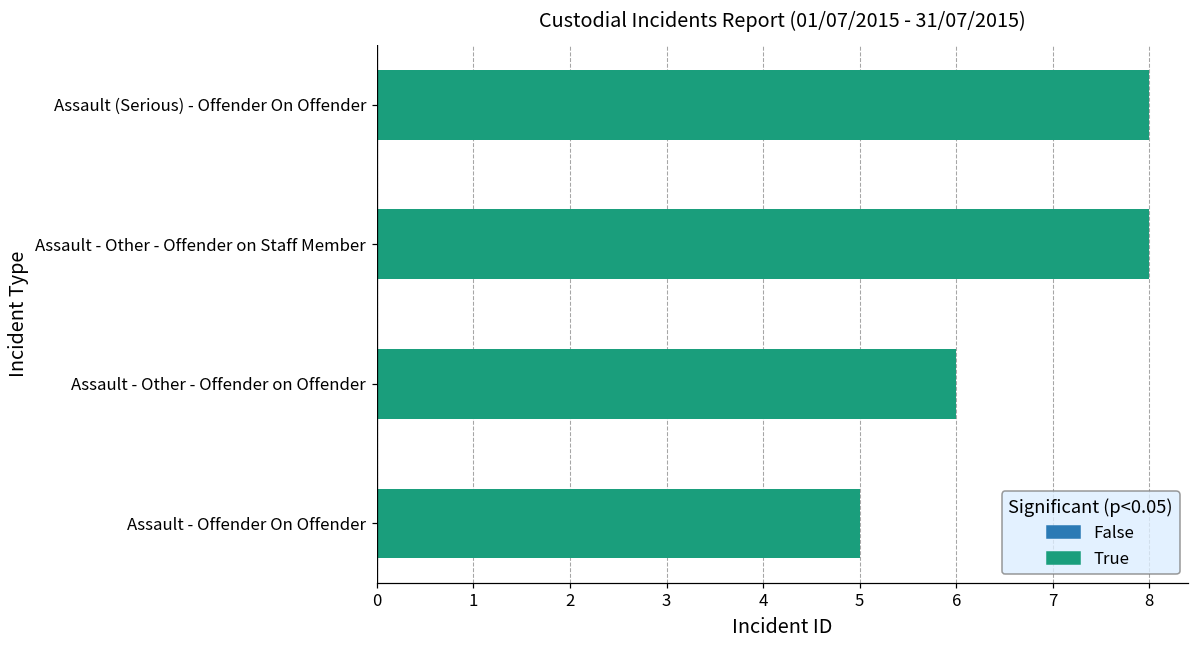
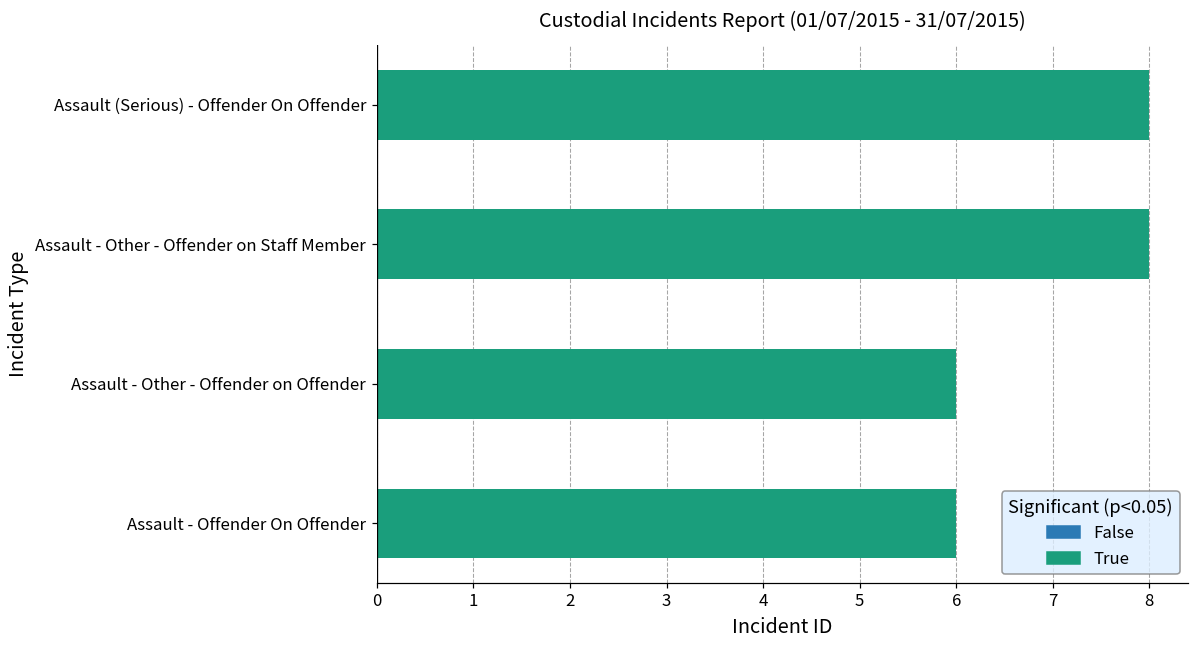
  {
    "Assault (Serious) - Offender On Offender": 8,
    "Assault - Other - Offender on Staff Member": 8,
    "Assault - Other - Offender on Offender": 6,
-   "Assault - Offender On Offender": 5
+   "Assault - Offender On Offender": 6
  }
